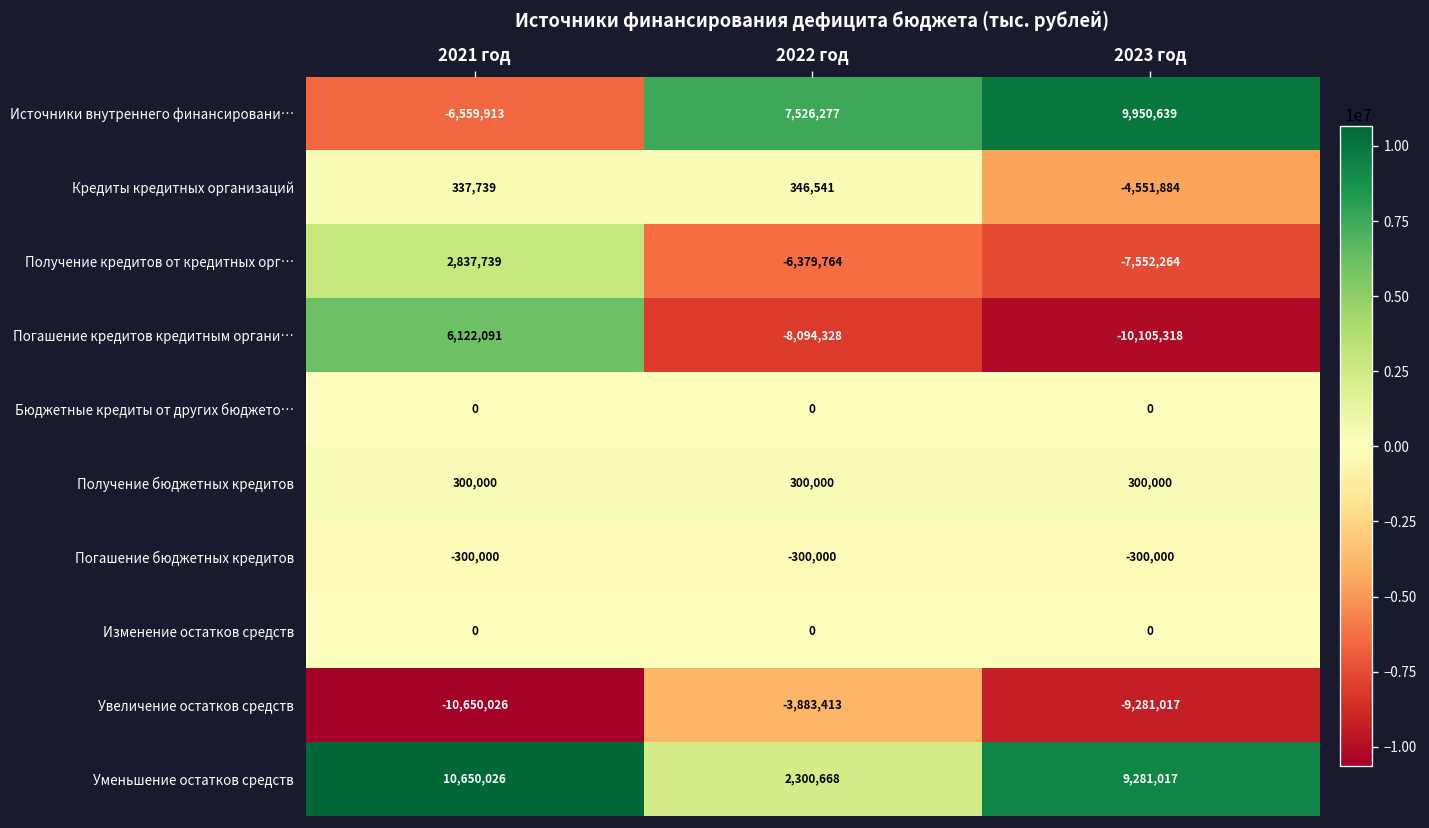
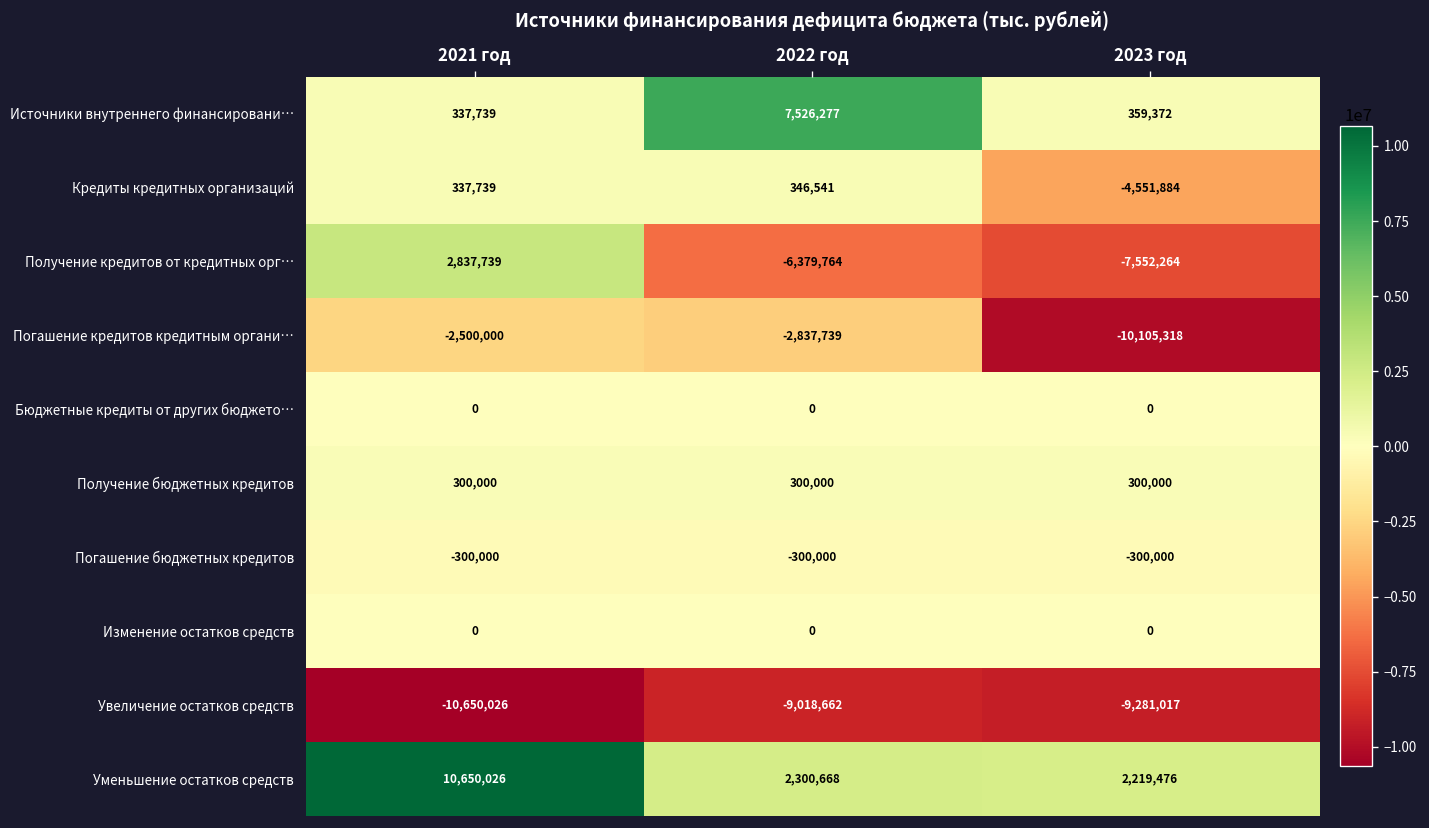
  {
    "Источники внутреннего финансировани…": {
-     "2021 год": "-6,559,913",
+     "2021 год": "337,739",
      "2022 год": "7,526,277",
-     "2023 год": "9,950,639"
+     "2023 год": "359,372"
    },
    "Кредиты кредитных организаций": {
      "2021 год": "337,739",
      "2022 год": "346,541",
      "2023 год": "-4,551,884"
    },
    "Получение кредитов от кредитных орг…": {
      "2021 год": "2,837,739",
      "2022 год": "-6,379,764",
      "2023 год": "-7,552,264"
    },
    "Погашение кредитов кредитным органи…": {
-     "2021 год": "6,122,091",
-     "2022 год": "-8,094,328",
+     "2021 год": "-2,500,000",
+     "2022 год": "-2,837,739",
      "2023 год": "-10,105,318"
    },
    "Бюджетные кредиты от других бюджето…": {
      "2021 год": "0",
      "2022 год": "0",
      "2023 год": "0"
    },
    "Получение бюджетных кредитов": {
      "2021 год": "300,000",
      "2022 год": "300,000",
      "2023 год": "300,000"
    },
    "Погашение бюджетных кредитов": {
      "2021 год": "-300,000",
      "2022 год": "-300,000",
      "2023 год": "-300,000"
    },
    "Изменение остатков средств": {
      "2021 год": "0",
      "2022 год": "0",
      "2023 год": "0"
    },
    "Увеличение остатков средств": {
      "2021 год": "-10,650,026",
-     "2022 год": "-3,883,413",
+     "2022 год": "-9,018,662",
      "2023 год": "-9,281,017"
    },
    "Уменьшение остатков средств": {
      "2021 год": "10,650,026",
      "2022 год": "2,300,668",
-     "2023 год": "9,281,017"
+     "2023 год": "2,219,476"
    }
  }
